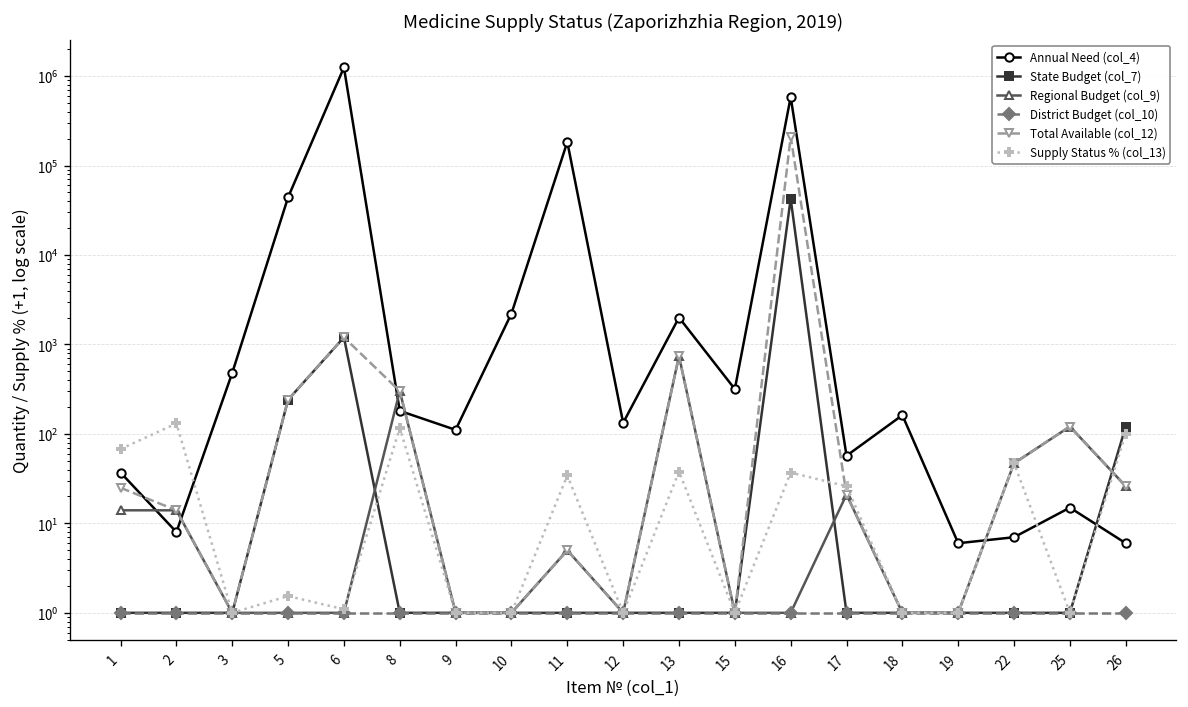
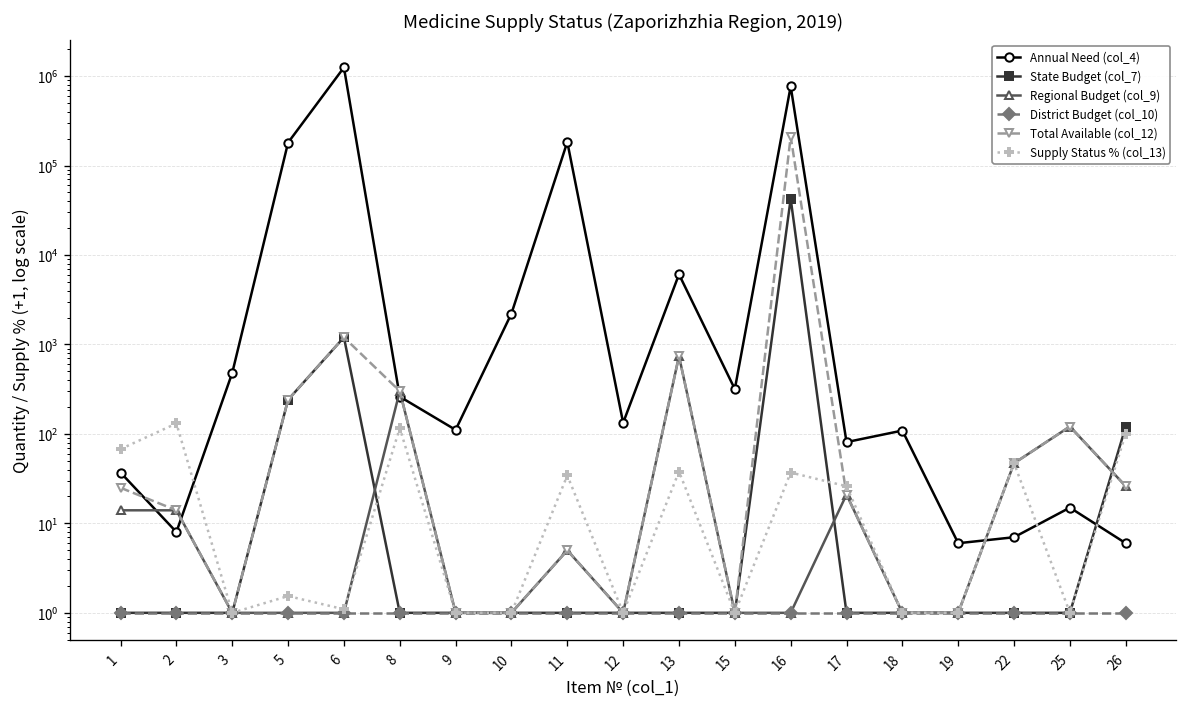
  {
    "Annual Need (col_4)": {
      "1": 40,
      "2": 8,
      "3": 500,
-     "5": 40000,
+     "5": 180000,
      "6": 1200000,
-     "8": 180,
+     "8": 260,
      "9": 110,
      "10": 2200,
      "11": 180000,
      "12": 130,
-     "13": 2000,
+     "13": 6000,
      "15": 320,
-     "16": 600000,
-     "17": 60,
-     "18": 160,
+     "16": 800000,
+     "17": 80,
+     "18": 110,
      "19": 6,
      "22": 7,
      "25": 15,
      "26": 6
    }
  }
